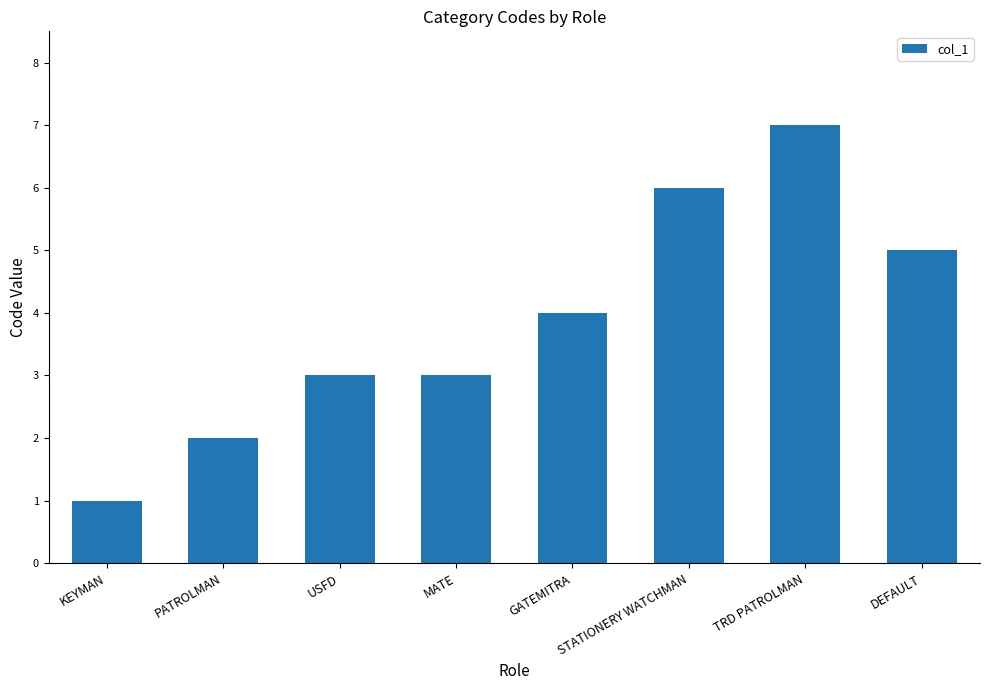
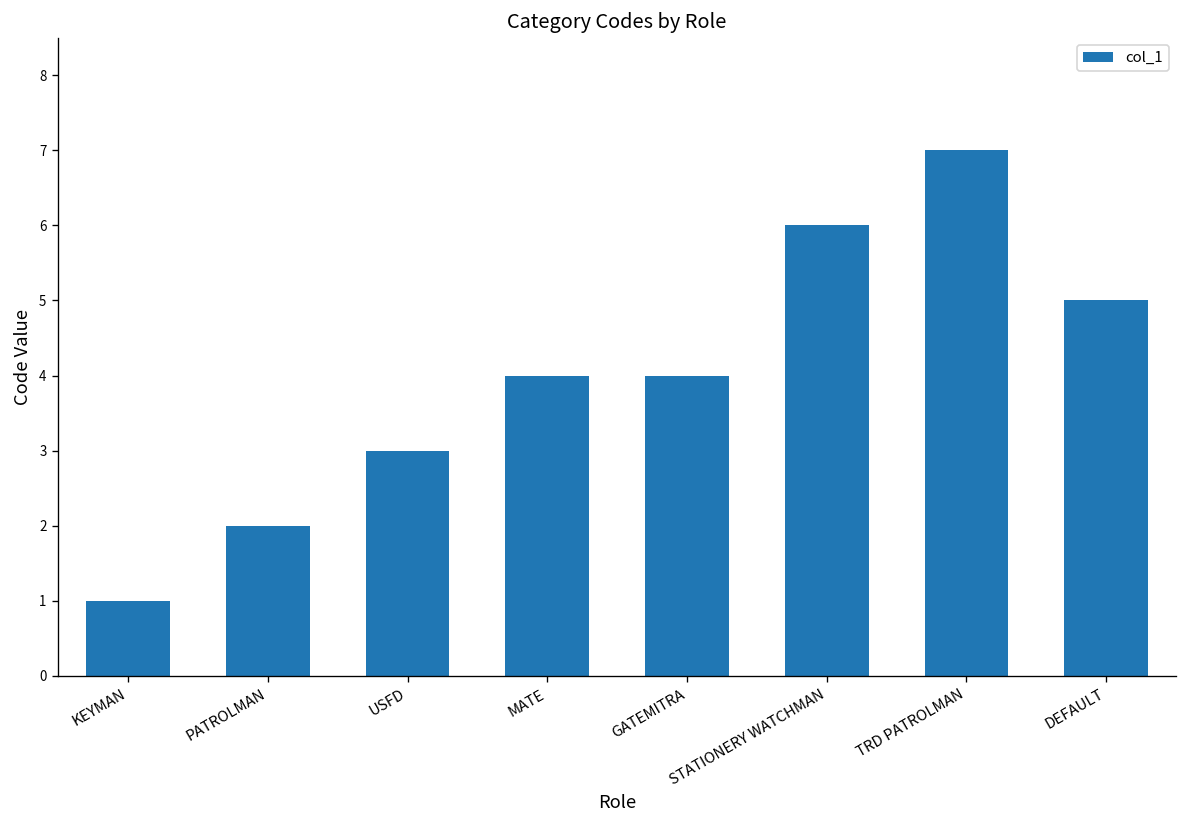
  {
    "KEYMAN": 1,
    "PATROLMAN": 2,
    "USFD": 3,
-   "MATE": 3,
+   "MATE": 4,
    "GATEMITRA": 4,
    "STATIONERY WATCHMAN": 6,
    "TRD PATROLMAN": 7,
    "DEFAULT": 5
  }
